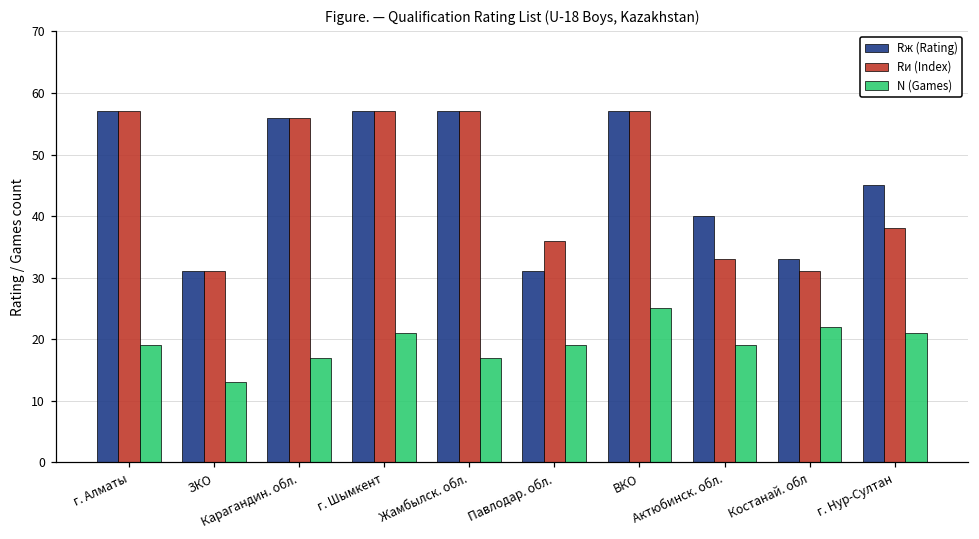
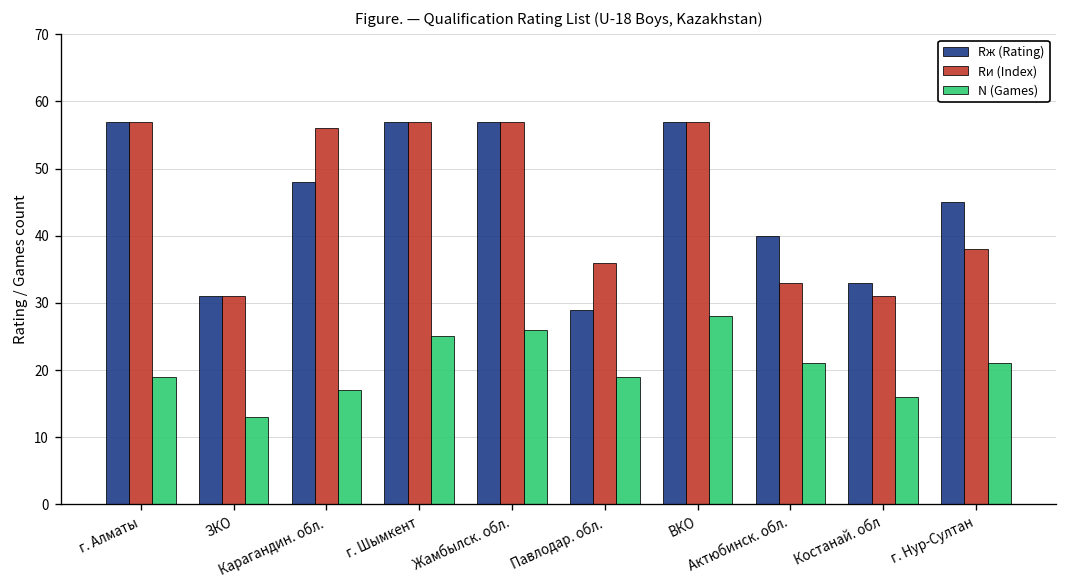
  {
    "Rж (Rating)": {
      "г. Алматы": 57,
      "ЗКО": 31,
-     "Карагандин. обл.": 56,
+     "Карагандин. обл.": 48,
      "г. Шымкент": 57,
      "Жамбылск. обл.": 57,
-     "Павлодар. обл.": 31,
+     "Павлодар. обл.": 29,
      "ВКО": 57,
      "Актюбинск. обл.": 40,
      "Костанай. обл": 33,
      "г. Нур-Султан": 45
    },
    "Rи (Index)": {
      "г. Алматы": 57,
      "ЗКО": 31,
      "Карагандин. обл.": 56,
      "г. Шымкент": 57,
      "Жамбылск. обл.": 57,
      "Павлодар. обл.": 36,
      "ВКО": 57,
      "Актюбинск. обл.": 33,
      "Костанай. обл": 31,
      "г. Нур-Султан": 38
    },
    "N (Games)": {
      "г. Алматы": 19,
      "ЗКО": 13,
      "Карагандин. обл.": 17,
-     "г. Шымкент": 21,
-     "Жамбылск. обл.": 17,
+     "г. Шымкент": 25,
+     "Жамбылск. обл.": 26,
      "Павлодар. обл.": 19,
-     "ВКО": 25,
-     "Актюбинск. обл.": 19,
-     "Костанай. обл": 22,
+     "ВКО": 28,
+     "Актюбинск. обл.": 21,
+     "Костанай. обл": 16,
      "г. Нур-Султан": 21
    }
  }
